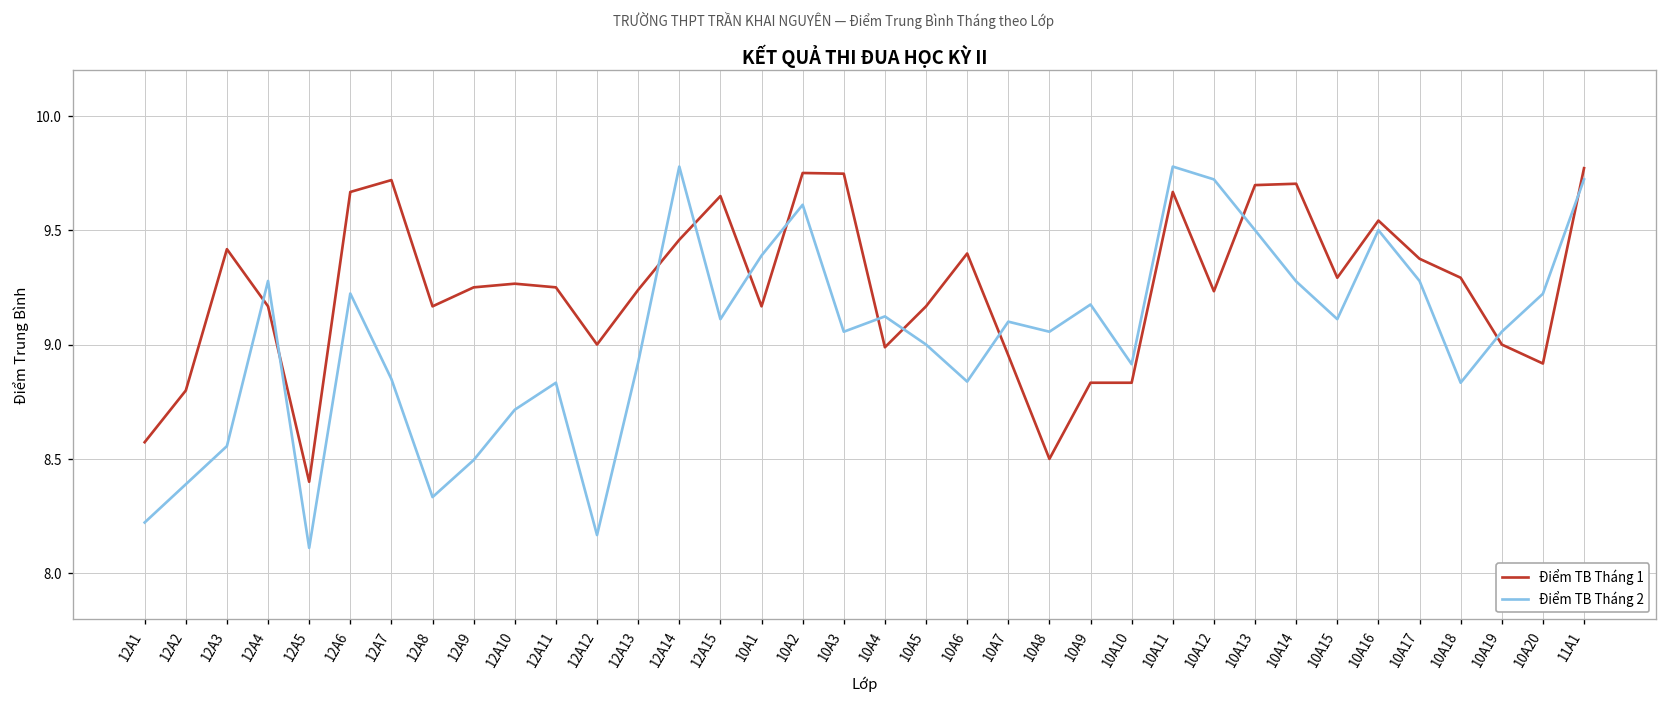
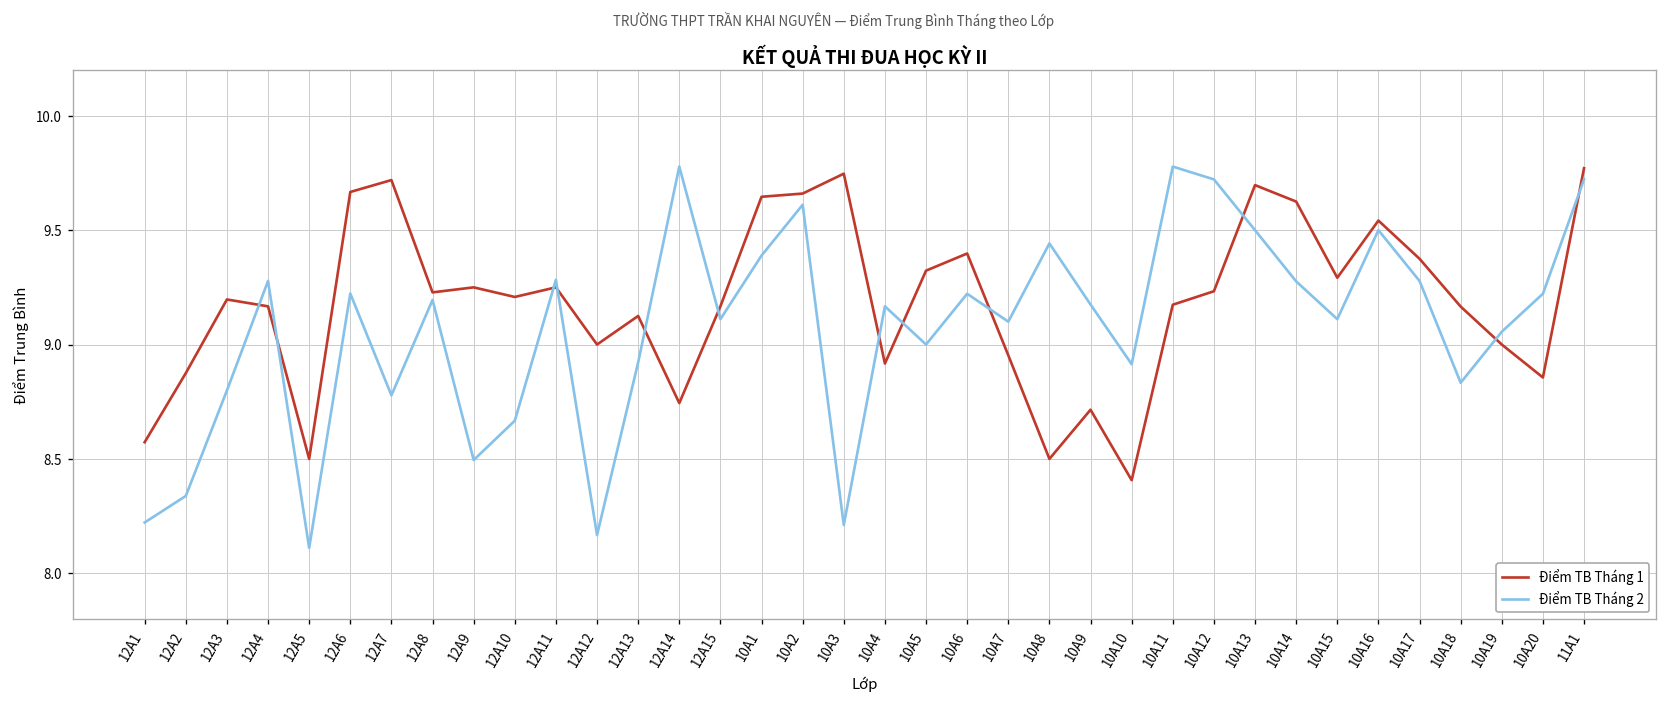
  {
    "Điểm TB Tháng 1": {
      "12A1": 8.57,
-     "12A2": 8.80,
-     "12A3": 9.42,
+     "12A2": 8.88,
+     "12A3": 9.20,
      "12A4": 9.17,
-     "12A5": 8.4,
+     "12A5": 8.5,
      "12A6": 9.67,
      "12A7": 9.72,
-     "12A8": 9.17,
+     "12A8": 9.23,
      "12A9": 9.25,
-     "12A10": 9.27,
+     "12A10": 9.21,
      "12A11": 9.25,
      "12A12": 9.00,
-     "12A13": 9.24,
-     "12A14": 9.46,
-     "12A15": 9.65,
-     "10A1": 9.17,
-     "10A2": 9.75,
+     "12A13": 9.13,
+     "12A14": 8.74,
+     "12A15": 9.17,
+     "10A1": 9.65,
+     "10A2": 9.66,
      "10A3": 9.75,
-     "10A4": 8.99,
-     "10A5": 9.17,
+     "10A4": 8.92,
+     "10A5": 9.32,
      "10A6": 9.40,
      "10A7": 8.95,
      "10A8": 8.50,
-     "10A9": 8.83,
-     "10A10": 8.83,
-     "10A11": 9.67,
+     "10A9": 8.72,
+     "10A10": 8.41,
+     "10A11": 9.17,
      "10A12": 9.23,
      "10A13": 9.70,
-     "10A14": 9.70,
+     "10A14": 9.63,
      "10A15": 9.29,
      "10A16": 9.54,
      "10A17": 9.38,
-     "10A18": 9.29,
+     "10A18": 9.17,
      "10A19": 9.00,
-     "10A20": 8.92,
+     "10A20": 8.86,
      "11A1": 9.77
    },
    "Điểm TB Tháng 2": {
      "12A1": 8.22,
-     "12A2": 8.39,
-     "12A3": 8.56,
+     "12A2": 8.34,
+     "12A3": 8.80,
      "12A4": 9.28,
      "12A5": 8.11,
      "12A6": 9.22,
-     "12A7": 8.85,
-     "12A8": 8.33,
+     "12A7": 8.78,
+     "12A8": 9.20,
      "12A9": 8.50,
-     "12A10": 8.72,
-     "12A11": 8.83,
+     "12A10": 8.67,
+     "12A11": 9.28,
      "12A12": 8.17,
      "12A13": 8.92,
      "12A14": 9.78,
      "12A15": 9.11,
      "10A1": 9.39,
      "10A2": 9.61,
-     "10A3": 9.06,
-     "10A4": 9.12,
+     "10A3": 8.21,
+     "10A4": 9.17,
      "10A5": 9.00,
-     "10A6": 8.84,
+     "10A6": 9.22,
      "10A7": 9.10,
-     "10A8": 9.06,
+     "10A8": 9.44,
      "10A9": 9.18,
      "10A10": 8.91,
      "10A11": 9.78,
      "10A12": 9.72,
      "10A13": 9.50,
      "10A14": 9.28,
      "10A15": 9.11,
      "10A16": 9.50,
      "10A17": 9.28,
      "10A18": 8.83,
      "10A19": 9.06,
      "10A20": 9.22,
      "11A1": 9.72
    }
  }
